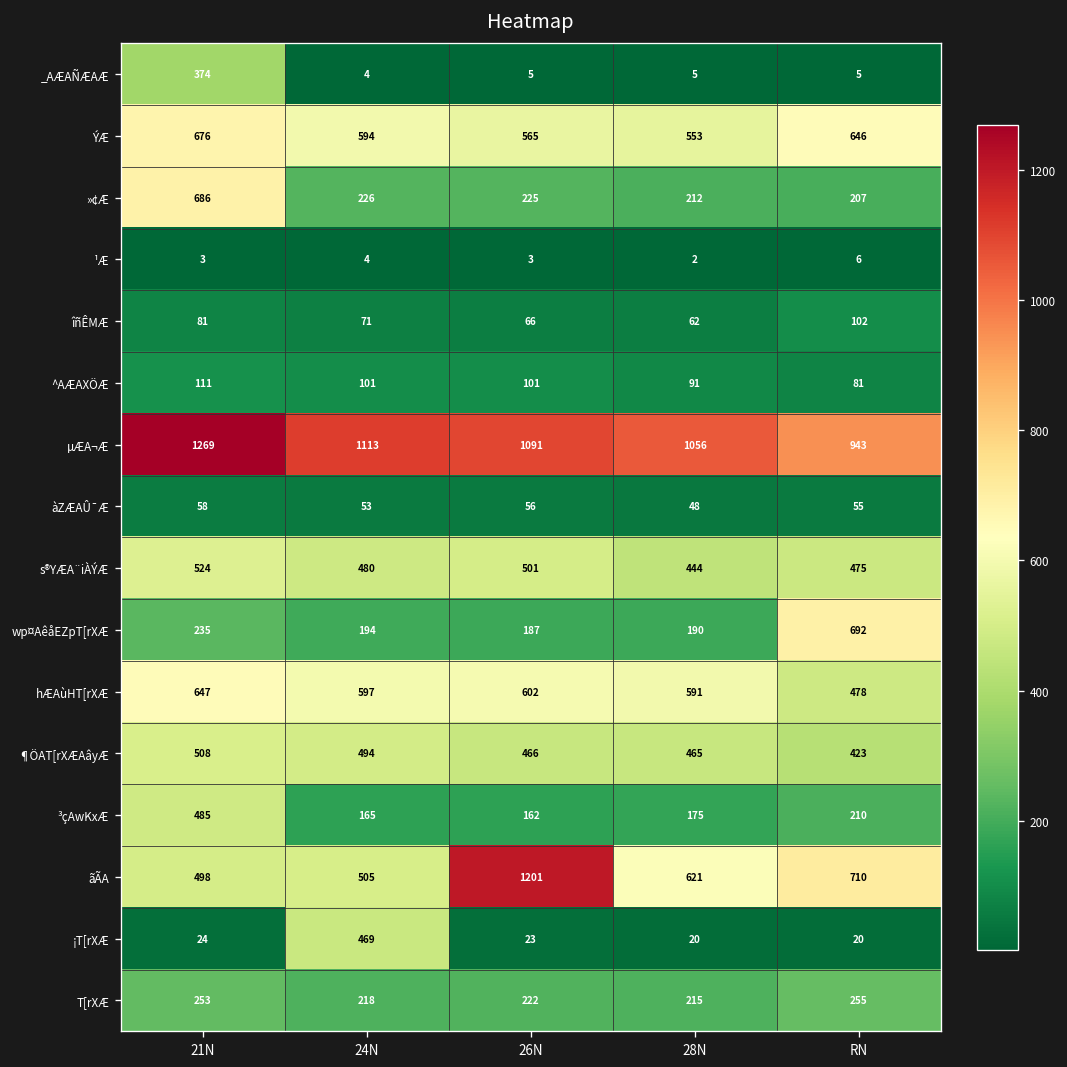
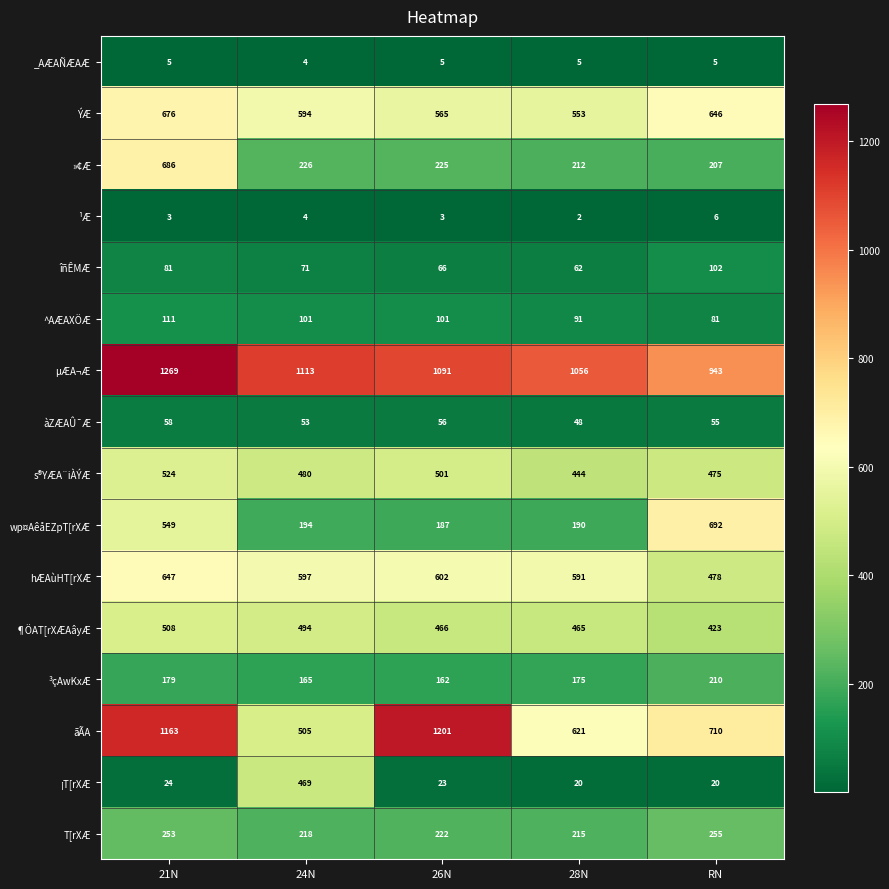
  {
    "_AÆAÑÆAÆ": {
-     "21N": 374,
+     "21N": 5,
      "24N": 4,
      "26N": 5,
      "28N": 5,
      "RN": 5
    },
    "ÝÆ": {
      "21N": 676,
      "24N": 594,
      "26N": 565,
      "28N": 553,
      "RN": 646
    },
    "»¢Æ": {
      "21N": 686,
      "24N": 226,
      "26N": 225,
      "28N": 212,
      "RN": 207
    },
    "¹Æ": {
      "21N": 3,
      "24N": 4,
      "26N": 3,
      "28N": 2,
      "RN": 6
    },
    "îñÊMÆ": {
      "21N": 81,
      "24N": 71,
      "26N": 66,
      "28N": 62,
      "RN": 102
    },
    "^AÆAXÖÆ": {
      "21N": 111,
      "24N": 101,
      "26N": 101,
      "28N": 91,
      "RN": 81
    },
    "µÆA¬Æ": {
      "21N": 1269,
      "24N": 1113,
      "26N": 1091,
      "28N": 1056,
      "RN": 943
    },
    "àZÆAÛ¯Æ": {
      "21N": 58,
      "24N": 53,
      "26N": 56,
      "28N": 48,
      "RN": 55
    },
    "s®YÆA¨iÀÝÆ": {
      "21N": 524,
      "24N": 480,
      "26N": 501,
      "28N": 444,
      "RN": 475
    },
    "wp¤AêåEZpT[rXÆ": {
-     "21N": 235,
+     "21N": 549,
      "24N": 194,
      "26N": 187,
      "28N": 190,
      "RN": 692
    },
    "hÆAùHT[rXÆ": {
      "21N": 647,
      "24N": 597,
      "26N": 602,
      "28N": 591,
      "RN": 478
    },
    "¶ÖAT[rXÆAâyÆ": {
      "21N": 508,
      "24N": 494,
      "26N": 466,
      "28N": 465,
      "RN": 423
    },
    "³çAwKxÆ": {
-     "21N": 485,
+     "21N": 179,
      "24N": 165,
      "26N": 162,
      "28N": 175,
      "RN": 210
    },
    "ãÃA": {
-     "21N": 498,
+     "21N": 1163,
      "24N": 505,
      "26N": 1201,
      "28N": 621,
      "RN": 710
    },
    "¡T[rXÆ": {
      "21N": 24,
      "24N": 469,
      "26N": 23,
      "28N": 20,
      "RN": 20
    },
    "T[rXÆ": {
      "21N": 253,
      "24N": 218,
      "26N": 222,
      "28N": 215,
      "RN": 255
    }
  }
